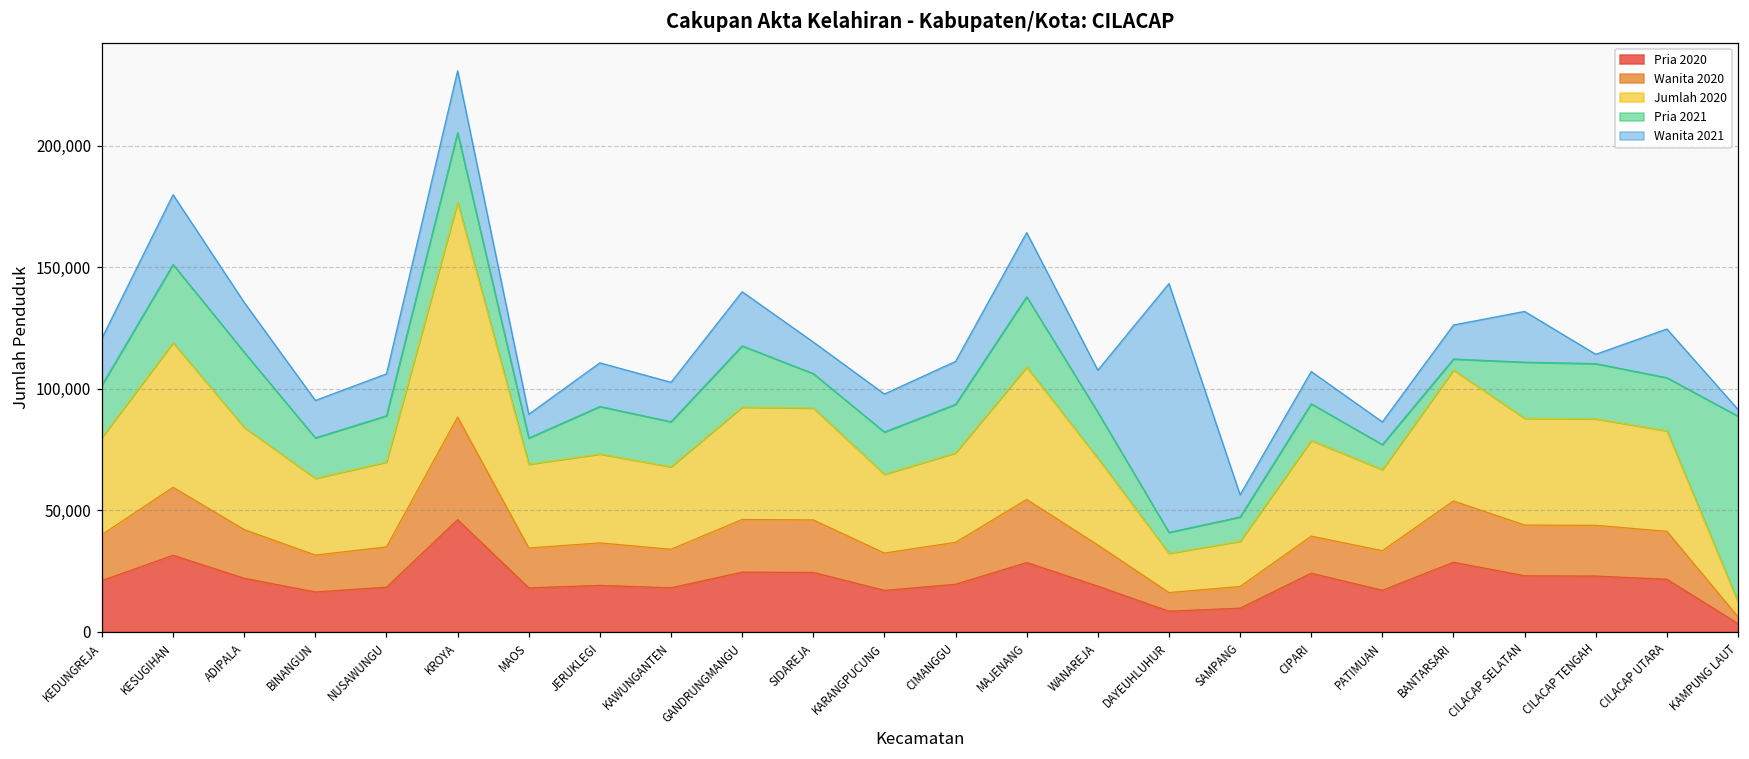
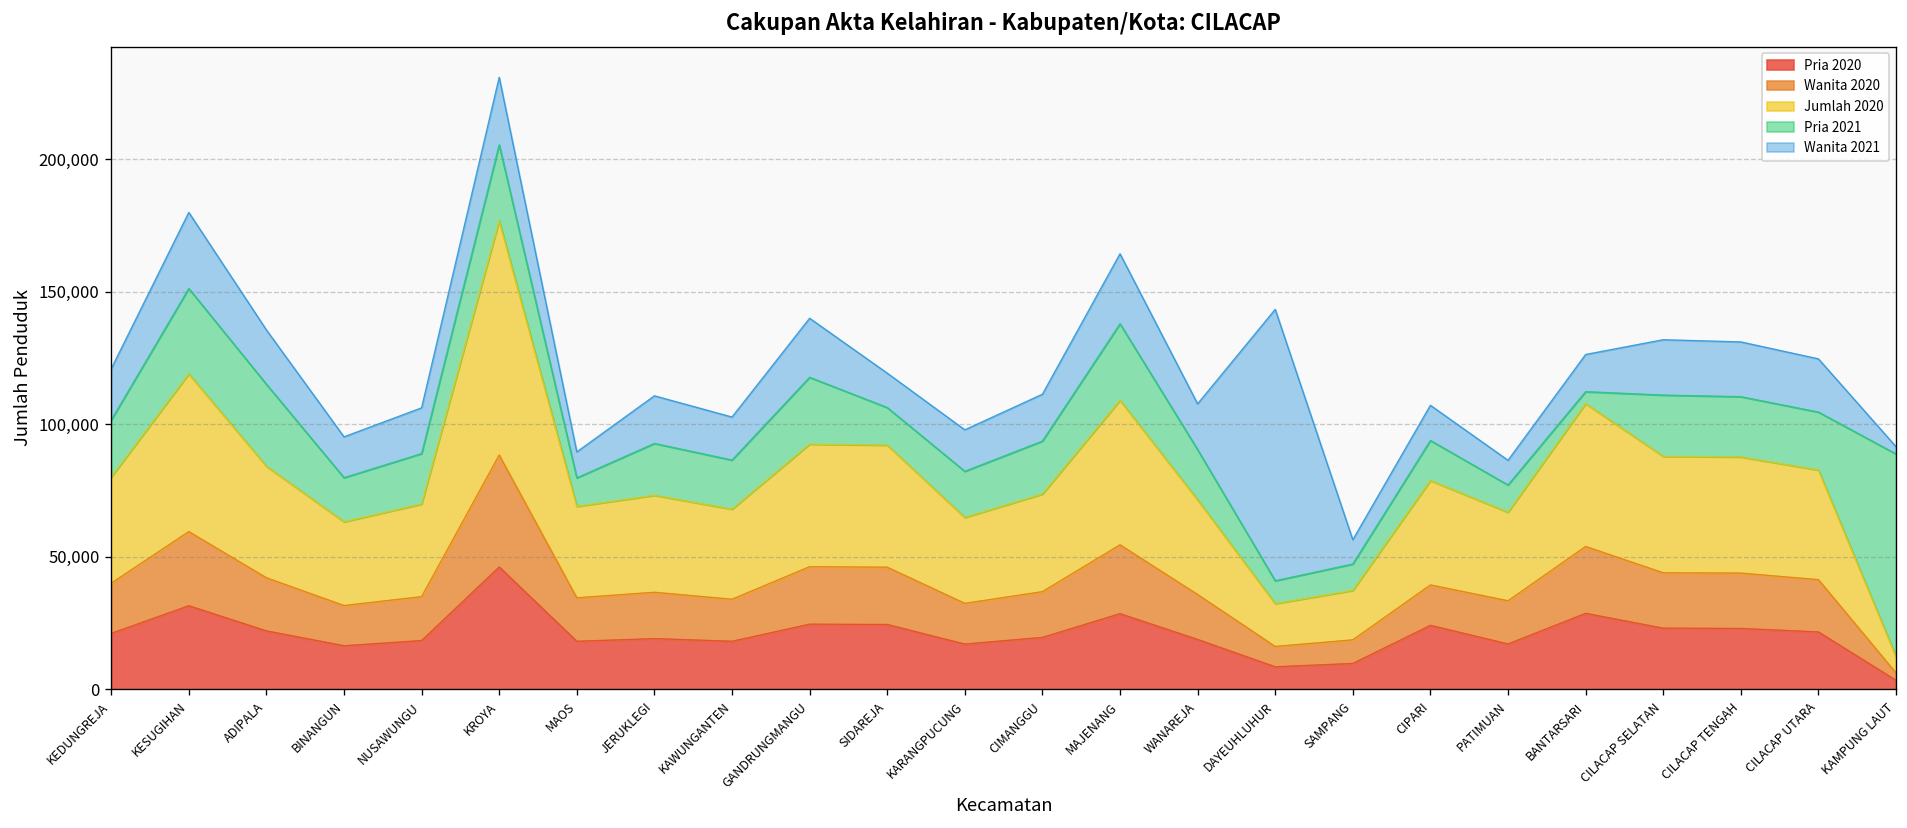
  {
    "Jumlah 2020": {
      "KEDUNGREJA": "40,000",
      "KESUGIHAN": "59,000",
      "ADIPALA": "42,000",
      "BINANGUN": "32,000",
      "NUSAWUNGU": "35,000",
      "KROYA": "88,000",
      "MAOS": "34,000",
      "JERUKLEGI": "37,000",
      "KAWUNGANTEN": "34,000",
      "GANDRUNGMANGU": "46,000",
      "SIDAREJA": "46,000",
      "KARANGPUCUNG": "32,000",
      "CIMANGGU": "37,000",
      "MAJENANG": "54,000",
      "WANAREJA": "36,000",
      "DAYEUHLUHUR": "16,000",
      "SAMPANG": "19,000",
      "CIPARI": "39,000",
      "PATIMUAN": "33,000",
      "BANTARSARI": "54,000",
      "CILACAP SELATAN": "44,000",
      "CILACAP TENGAH": "44,000",
      "CILACAP UTARA": "41,000",
      "KAMPUNG LAUT": "6,000"
    },
    "Pria 2021": {
      "KEDUNGREJA": "21,000",
      "KESUGIHAN": "32,000",
      "ADIPALA": "31,000",
      "BINANGUN": "17,000",
      "NUSAWUNGU": "19,000",
      "KROYA": "29,000",
      "MAOS": "11,000",
      "JERUKLEGI": "20,000",
      "KAWUNGANTEN": "19,000",
      "GANDRUNGMANGU": "25,000",
      "SIDAREJA": "14,000",
      "KARANGPUCUNG": "17,000",
      "CIMANGGU": "20,000",
      "MAJENANG": "29,000",
      "WANAREJA": "19,000",
      "DAYEUHLUHUR": "9,000",
      "SAMPANG": "10,000",
      "CIPARI": "15,000",
      "PATIMUAN": "10,000",
      "BANTARSARI": "5,000",
      "CILACAP SELATAN": "23,000",
      "CILACAP TENGAH": "23,000",
      "CILACAP UTARA": "22,000",
      "KAMPUNG LAUT": "76,000"
    },
    "Wanita 2021": {
      "KEDUNGREJA": "19,000",
      "KESUGIHAN": "29,000",
      "ADIPALA": "20,000",
      "BINANGUN": "15,000",
      "NUSAWUNGU": "17,000",
      "KROYA": "25,000",
      "MAOS": "10,000",
      "JERUKLEGI": "18,000",
      "KAWUNGANTEN": "16,000",
      "GANDRUNGMANGU": "22,000",
      "SIDAREJA": "13,000",
      "KARANGPUCUNG": "16,000",
      "CIMANGGU": "18,000",
      "MAJENANG": "26,000",
      "WANAREJA": "17,000",
      "DAYEUHLUHUR": "102,000",
      "SAMPANG": "9,000",
      "CIPARI": "13,000",
      "PATIMUAN": "9,000",
      "BANTARSARI": "14,000",
      "CILACAP SELATAN": "21,000",
-     "CILACAP TENGAH": "4,000",
+     "CILACAP TENGAH": "21,000",
      "CILACAP UTARA": "20,000",
      "KAMPUNG LAUT": "3,000"
    }
  }
